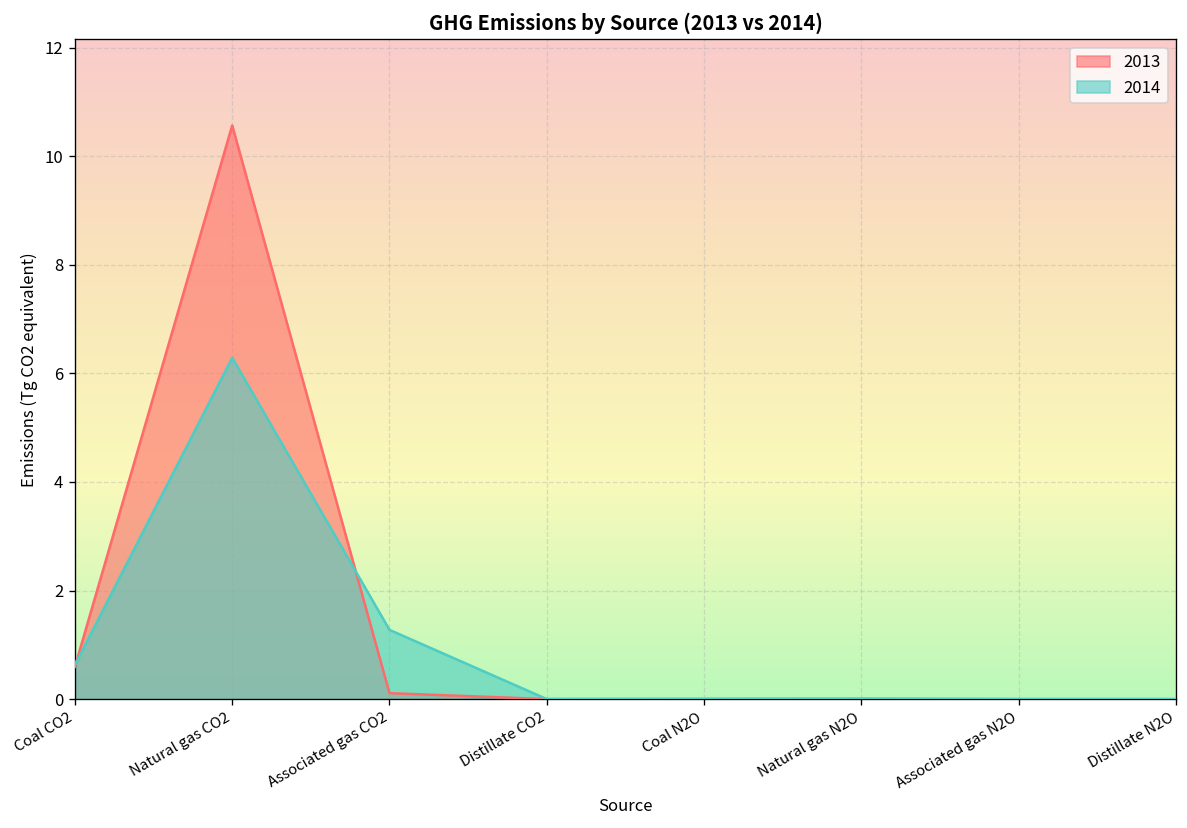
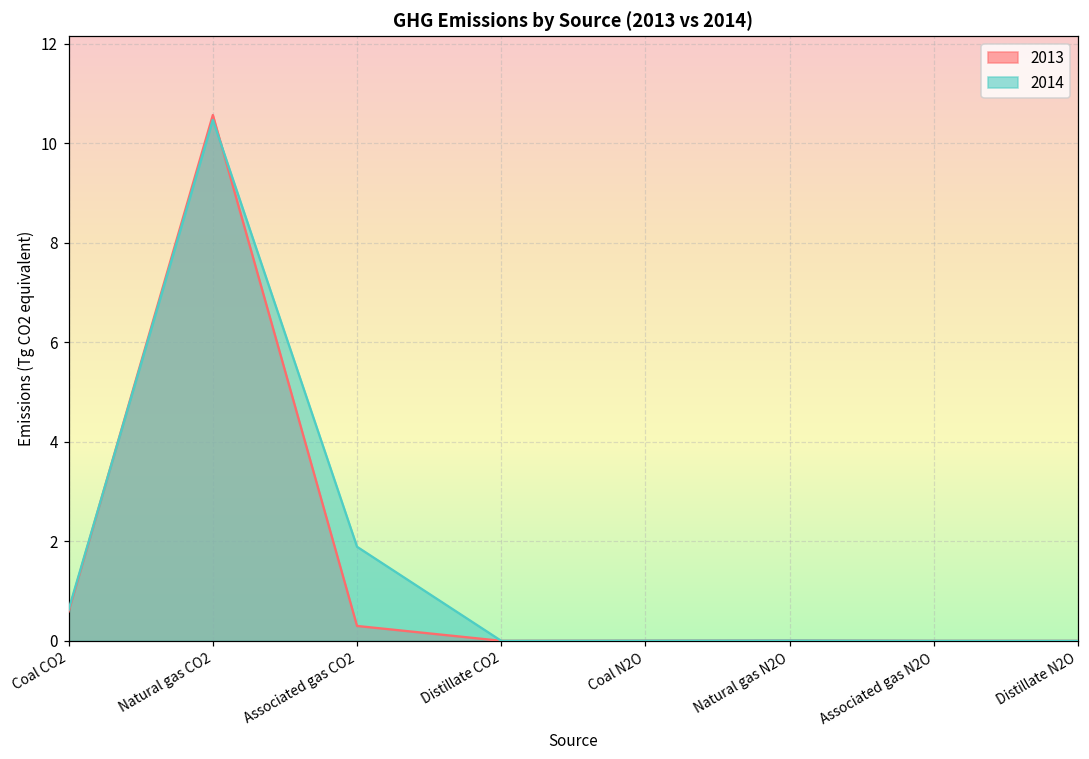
  {
    "2013": {
      "Natural gas CO2": 10.6,
-     "Associated gas CO2": 0.1
+     "Associated gas CO2": 0.3
    },
    "2014": {
-     "Natural gas CO2": 6.3,
-     "Associated gas CO2": 1.3
+     "Natural gas CO2": 10.5,
+     "Associated gas CO2": 1.9
    }
  }
